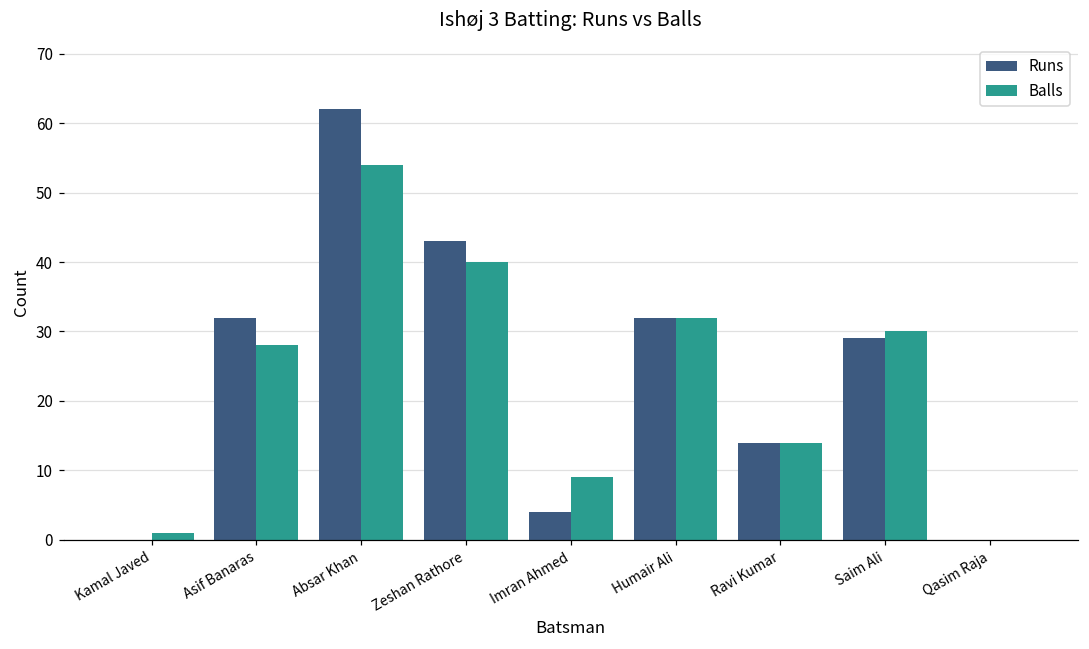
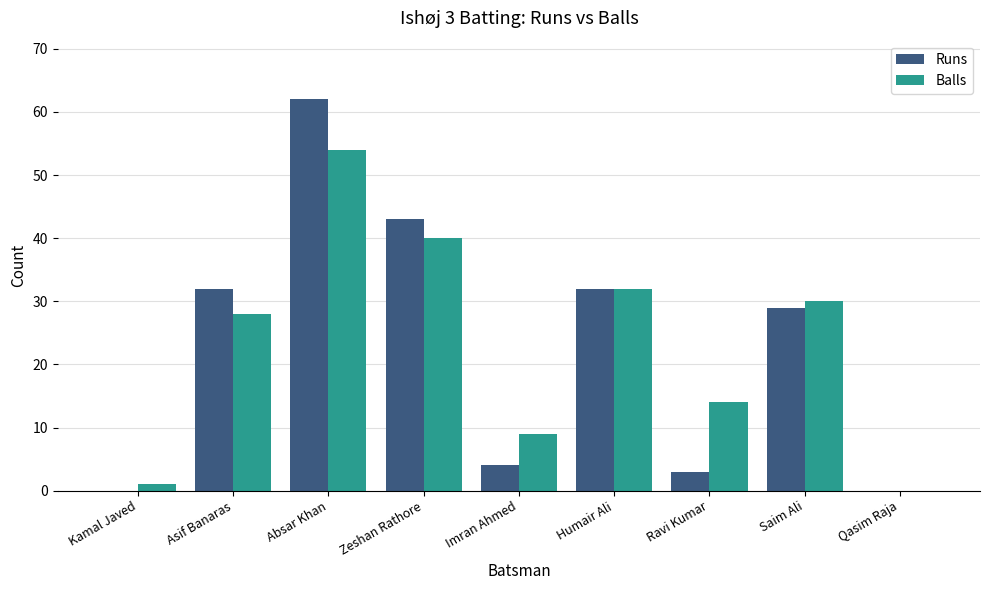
  {
    "Runs": {
      "Kamal Javed": 0,
      "Asif Banaras": 32,
      "Absar Khan": 62,
      "Zeshan Rathore": 43,
      "Imran Ahmed": 4,
      "Humair Ali": 32,
-     "Ravi Kumar": 14,
+     "Ravi Kumar": 3,
      "Saim Ali": 29,
      "Qasim Raja": 0
    },
    "Balls": {
      "Kamal Javed": 1,
      "Asif Banaras": 28,
      "Absar Khan": 54,
      "Zeshan Rathore": 40,
      "Imran Ahmed": 9,
      "Humair Ali": 32,
      "Ravi Kumar": 14,
      "Saim Ali": 30,
      "Qasim Raja": 0
    }
  }
